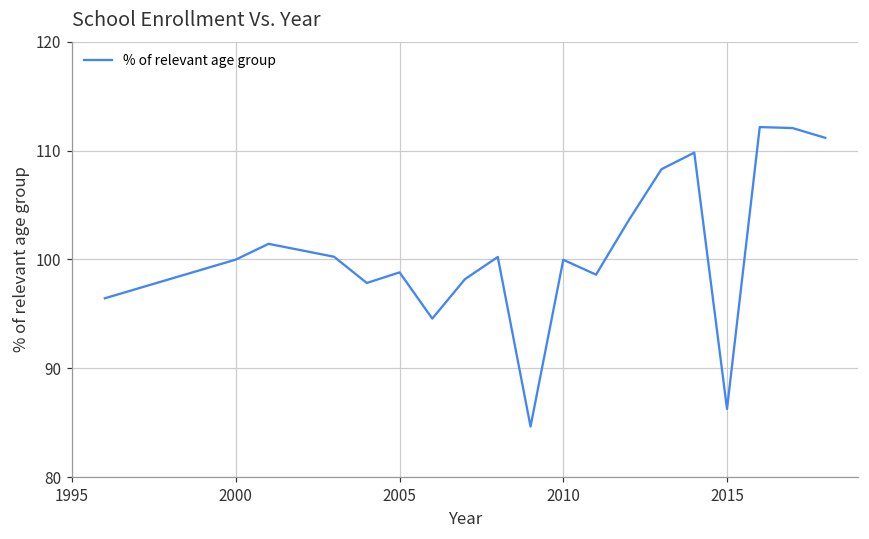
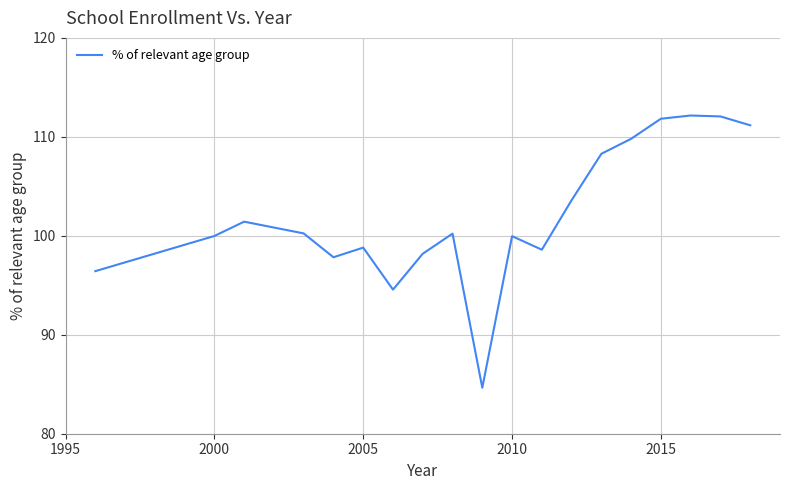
  {
    "2000": 100,
    "2005": 99,
    "2010": 100,
-   "2015": 86
+   "2015": 112
  }
